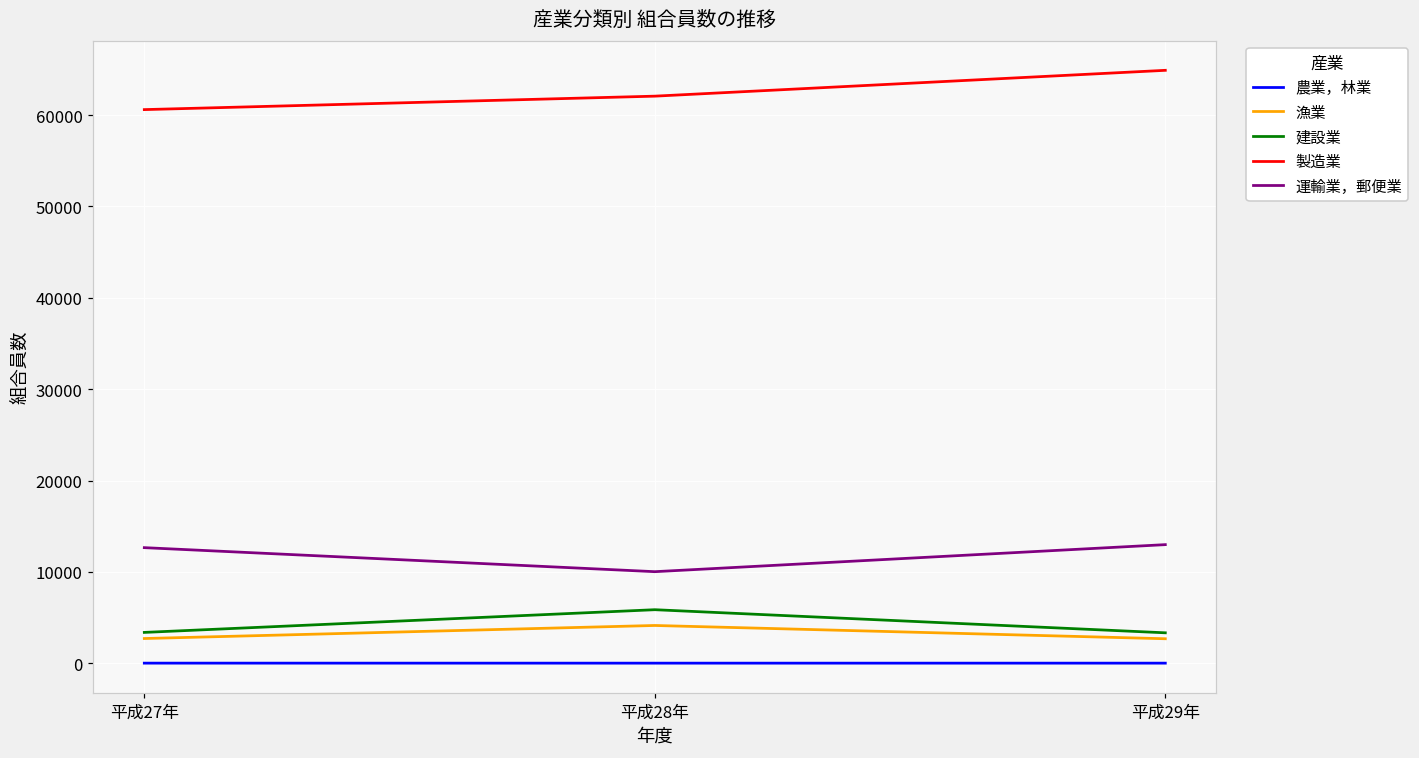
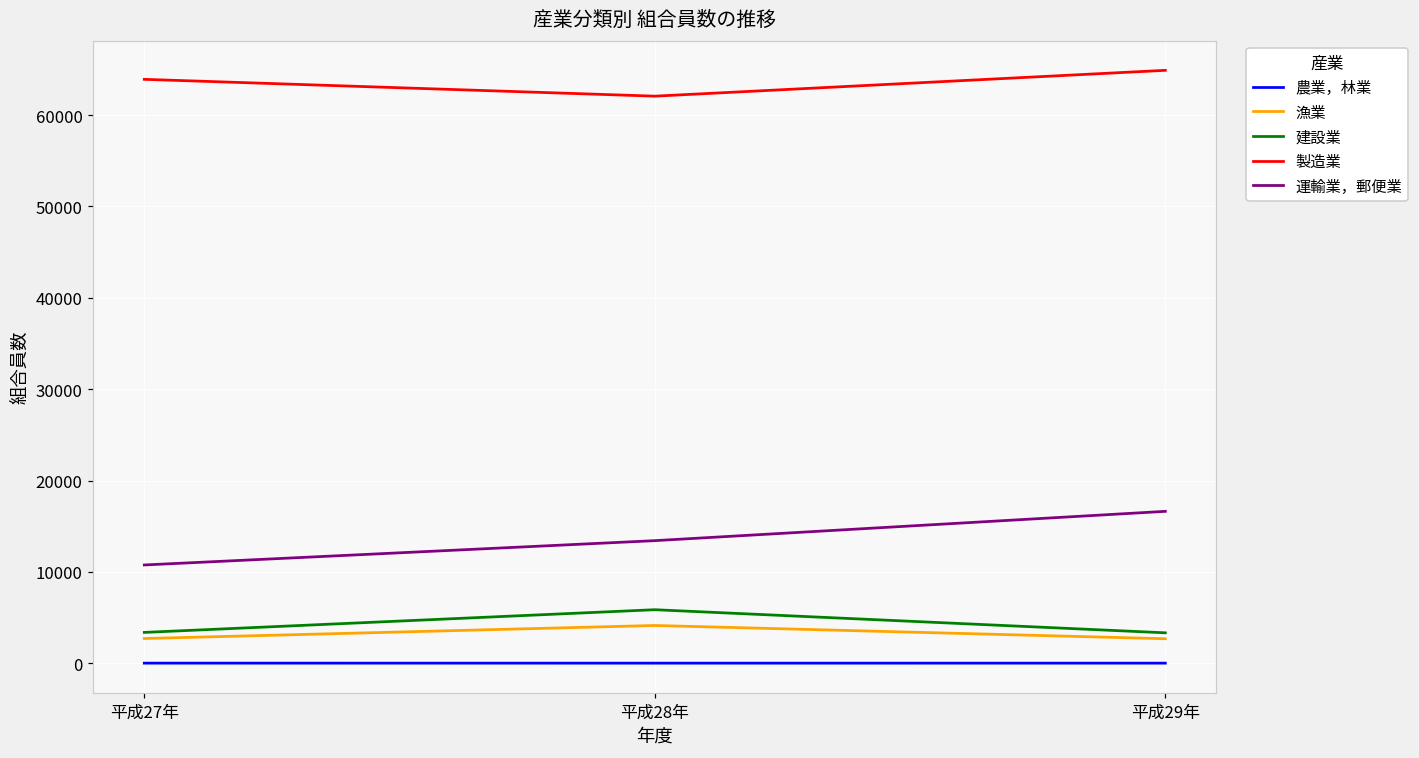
  {
    "農業，林業": {
      "平成27年": 0,
      "平成28年": 0,
      "平成29年": 0
    },
    "漁業": {
      "平成27年": 3000,
      "平成28年": 4000,
      "平成29年": 3000
    },
    "建設業": {
      "平成27年": 3000,
      "平成28年": 6000,
      "平成29年": 3000
    },
    "製造業": {
-     "平成27年": 61000,
+     "平成27年": 64000,
      "平成28年": 62000,
      "平成29年": 65000
    },
    "運輸業，郵便業": {
-     "平成27年": 13000,
-     "平成28年": 10000,
-     "平成29年": 13000
+     "平成27年": 11000,
+     "平成28年": 13000,
+     "平成29年": 17000
    }
  }
